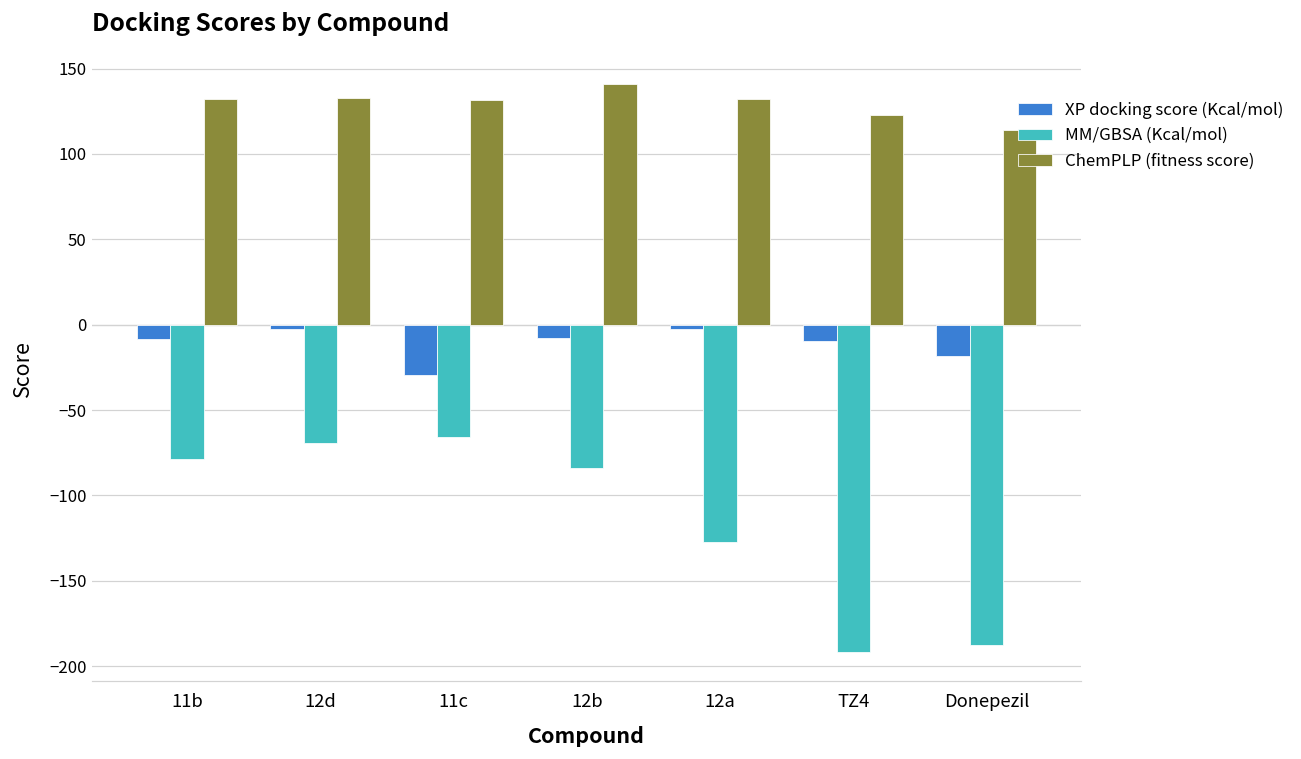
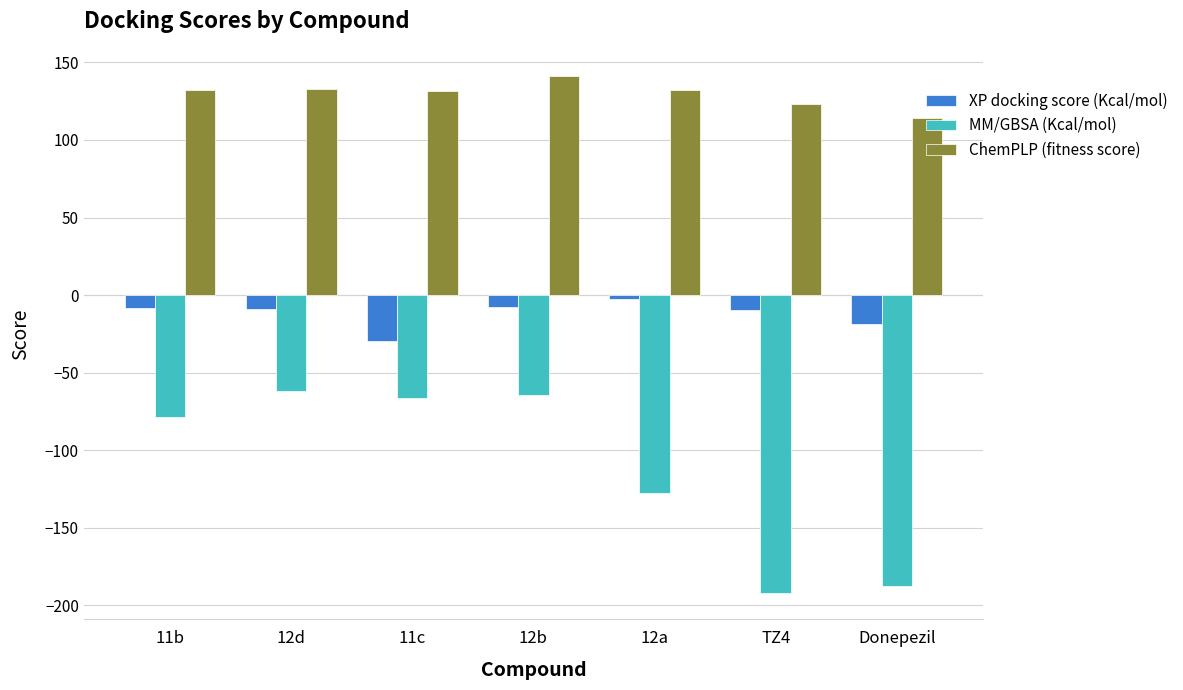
  {
    "XP docking score (Kcal/mol)": {
      "11b": -8,
-     "12d": -3,
+     "12d": -9,
      "11c": -30,
      "12b": -8,
      "12a": -3,
      "TZ4": -10,
      "Donepezil": -18
    },
    "MM/GBSA (Kcal/mol)": {
      "11b": -79,
-     "12d": -69,
+     "12d": -62,
      "11c": -66,
-     "12b": -84,
+     "12b": -64,
      "12a": -127,
      "TZ4": -192,
      "Donepezil": -188
    },
    "ChemPLP (fitness score)": {
      "11b": 133,
      "12d": 133,
      "11c": 132,
      "12b": 141,
      "12a": 133,
      "TZ4": 123,
      "Donepezil": 114
    }
  }
